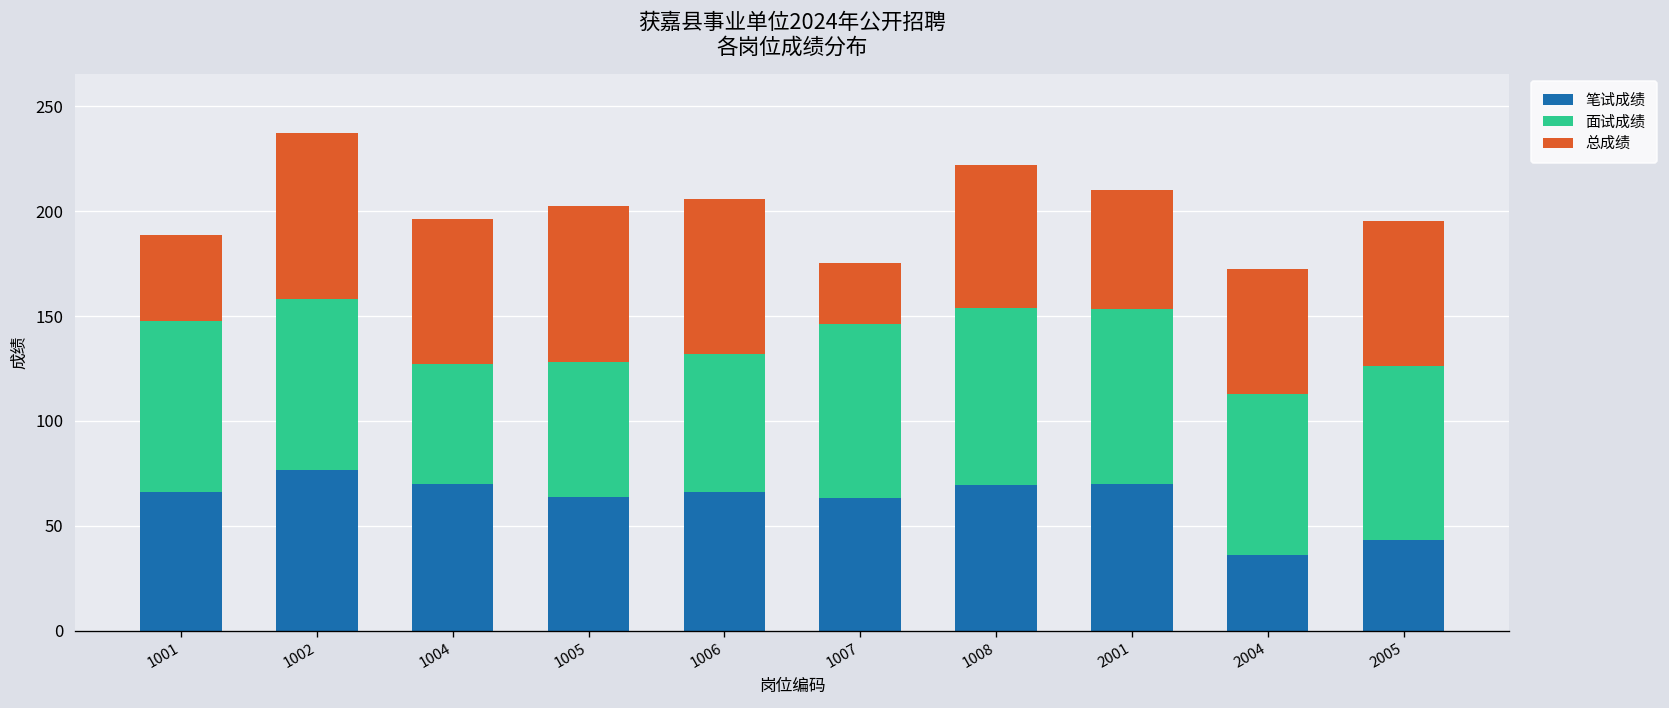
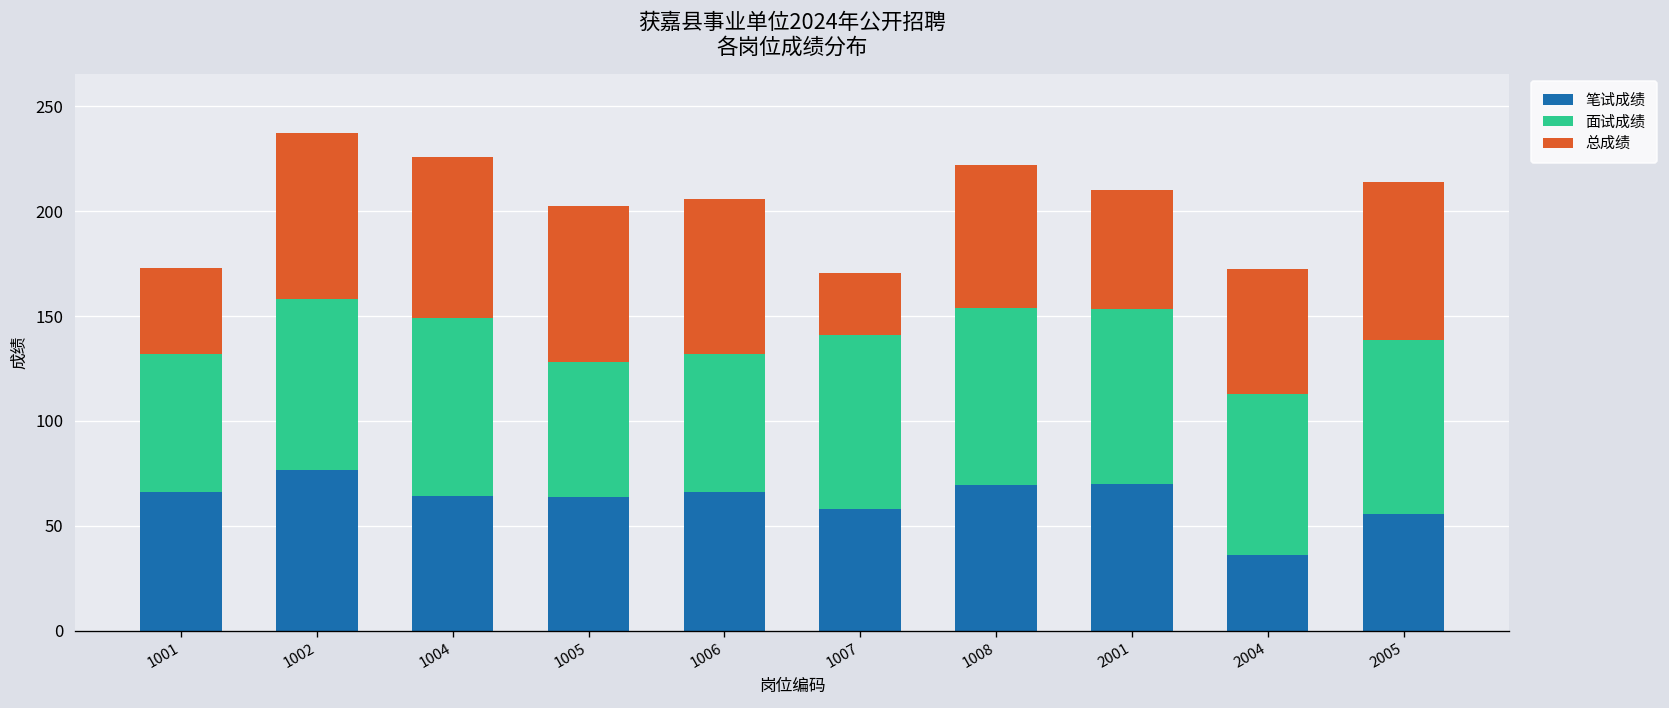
  {
    "笔试成绩": {
      "1001": 66,
      "1002": 77,
-     "1004": 70,
+     "1004": 64,
      "1005": 64,
      "1006": 66,
-     "1007": 63,
+     "1007": 58,
      "1008": 70,
      "2001": 70,
      "2004": 36,
-     "2005": 43
+     "2005": 56
    },
    "面试成绩": {
-     "1001": 82,
+     "1001": 66,
      "1002": 82,
-     "1004": 58,
+     "1004": 85,
      "1005": 64,
      "1006": 66,
      "1007": 83,
      "1008": 84,
      "2001": 84,
      "2004": 77,
      "2005": 83
    },
    "总成绩": {
      "1001": 41,
      "1002": 79,
-     "1004": 69,
+     "1004": 77,
      "1005": 74,
      "1006": 74,
      "1007": 29,
      "1008": 68,
      "2001": 57,
      "2004": 60,
-     "2005": 69
+     "2005": 76
    }
  }
